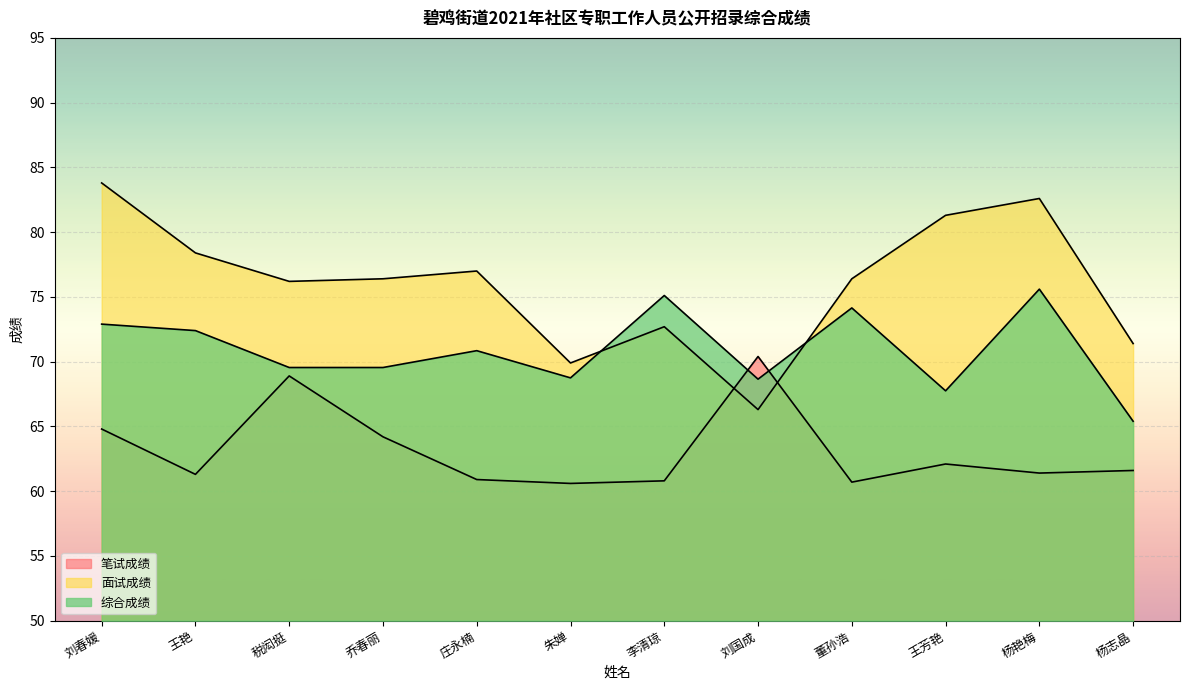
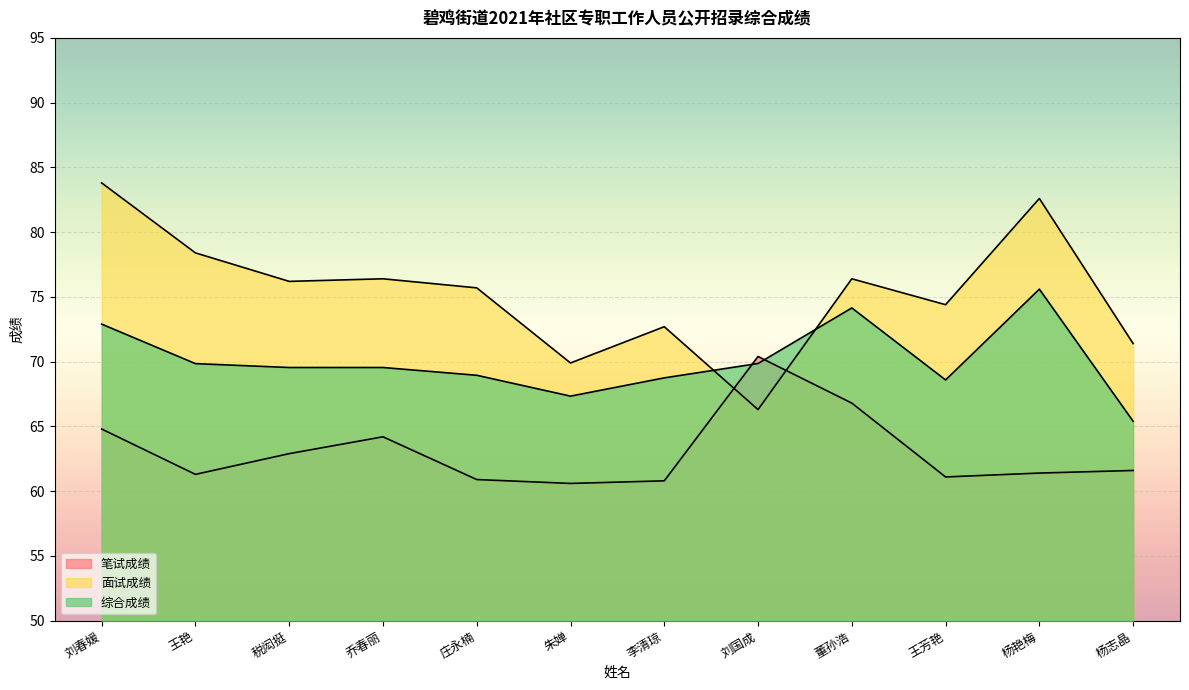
  {
    "笔试成绩": {
      "刘春媛": 64.8,
      "王艳": 61.3,
-     "税闳挺": 68.9,
+     "税闳挺": 62.9,
      "乔春丽": 64.2,
      "庄永楠": 60.9,
      "朱婵": 60.6,
      "李清琼": 60.8,
      "刘国成": 70.4,
-     "董孙浩": 60.7,
-     "王芳艳": 62.1,
+     "董孙浩": 66.8,
+     "王芳艳": 61.1,
      "杨艳梅": 61.4,
      "杨志晶": 61.6
    },
    "面试成绩": {
      "刘春媛": 83.8,
      "王艳": 78.4,
      "税闳挺": 76.2,
      "乔春丽": 76.4,
-     "庄永楠": 77.0,
+     "庄永楠": 75.7,
      "朱婵": 69.9,
      "李清琼": 72.7,
      "刘国成": 66.3,
      "董孙浩": 76.4,
-     "王芳艳": 81.3,
+     "王芳艳": 74.4,
      "杨艳梅": 82.6,
      "杨志晶": 71.4
    },
    "综合成绩": {
      "刘春媛": 72.9,
-     "王艳": 72.4,
+     "王艳": 69.9,
      "税闳挺": 69.6,
      "乔春丽": 69.6,
-     "庄永楠": 70.9,
-     "朱婵": 68.8,
-     "李清琼": 75.1,
-     "刘国成": 68.7,
+     "庄永楠": 69.0,
+     "朱婵": 67.3,
+     "李清琼": 68.8,
+     "刘国成": 69.9,
      "董孙浩": 74.2,
-     "王芳艳": 67.8,
+     "王芳艳": 68.6,
      "杨艳梅": 75.6,
      "杨志晶": 65.4
    }
  }
